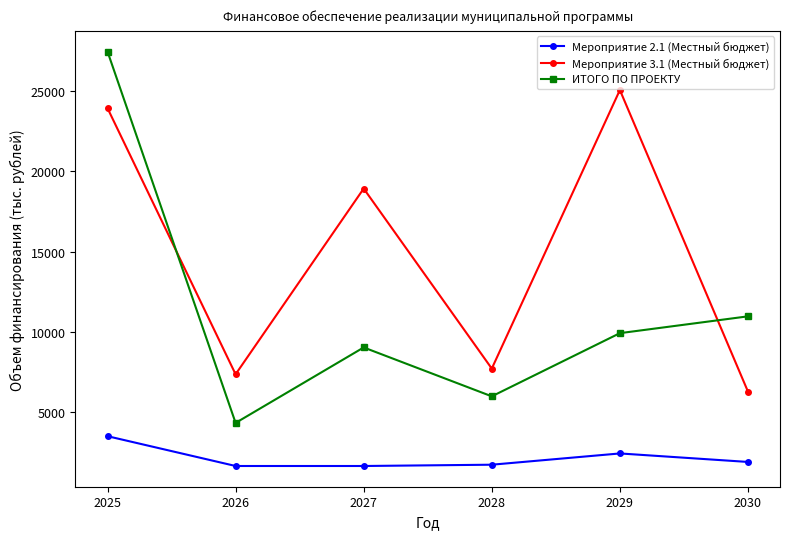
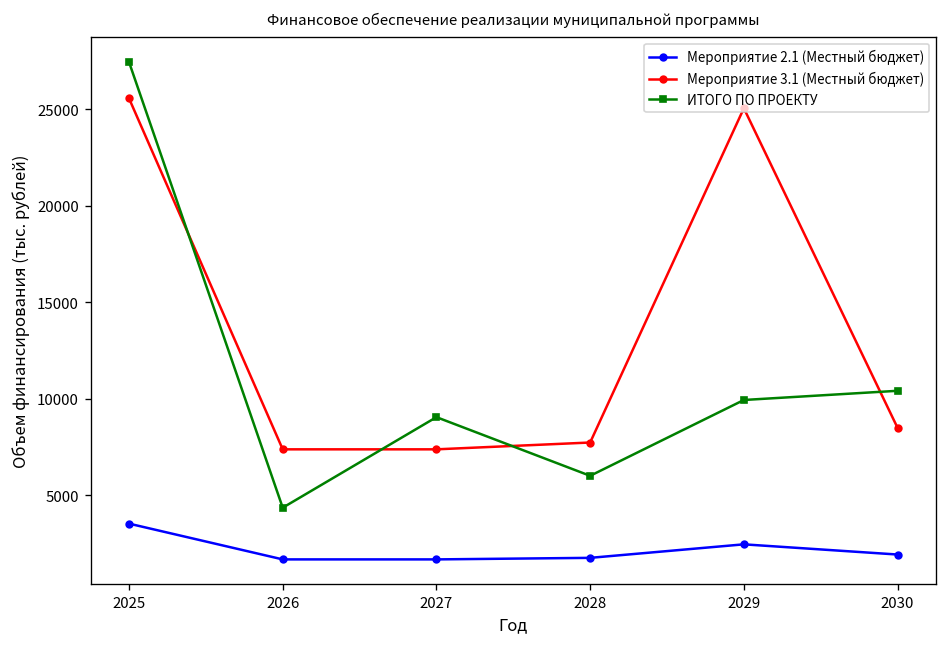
  {
    "Мероприятие 2.1 (Местный бюджет)": {
      "2025": 3500,
      "2026": 1700,
      "2027": 1700,
      "2028": 1700,
      "2029": 2400,
      "2030": 1900
    },
    "Мероприятие 3.1 (Местный бюджет)": {
-     "2025": 23900,
+     "2025": 25600,
      "2026": 7400,
-     "2027": 18900,
+     "2027": 7400,
      "2028": 7700,
      "2029": 25000,
-     "2030": 6300
+     "2030": 8500
    },
    "ИТОГО ПО ПРОЕКТУ": {
      "2025": 27400,
      "2026": 4300,
      "2027": 9000,
      "2028": 6000,
      "2029": 9900,
-     "2030": 11000
+     "2030": 10400
    }
  }
